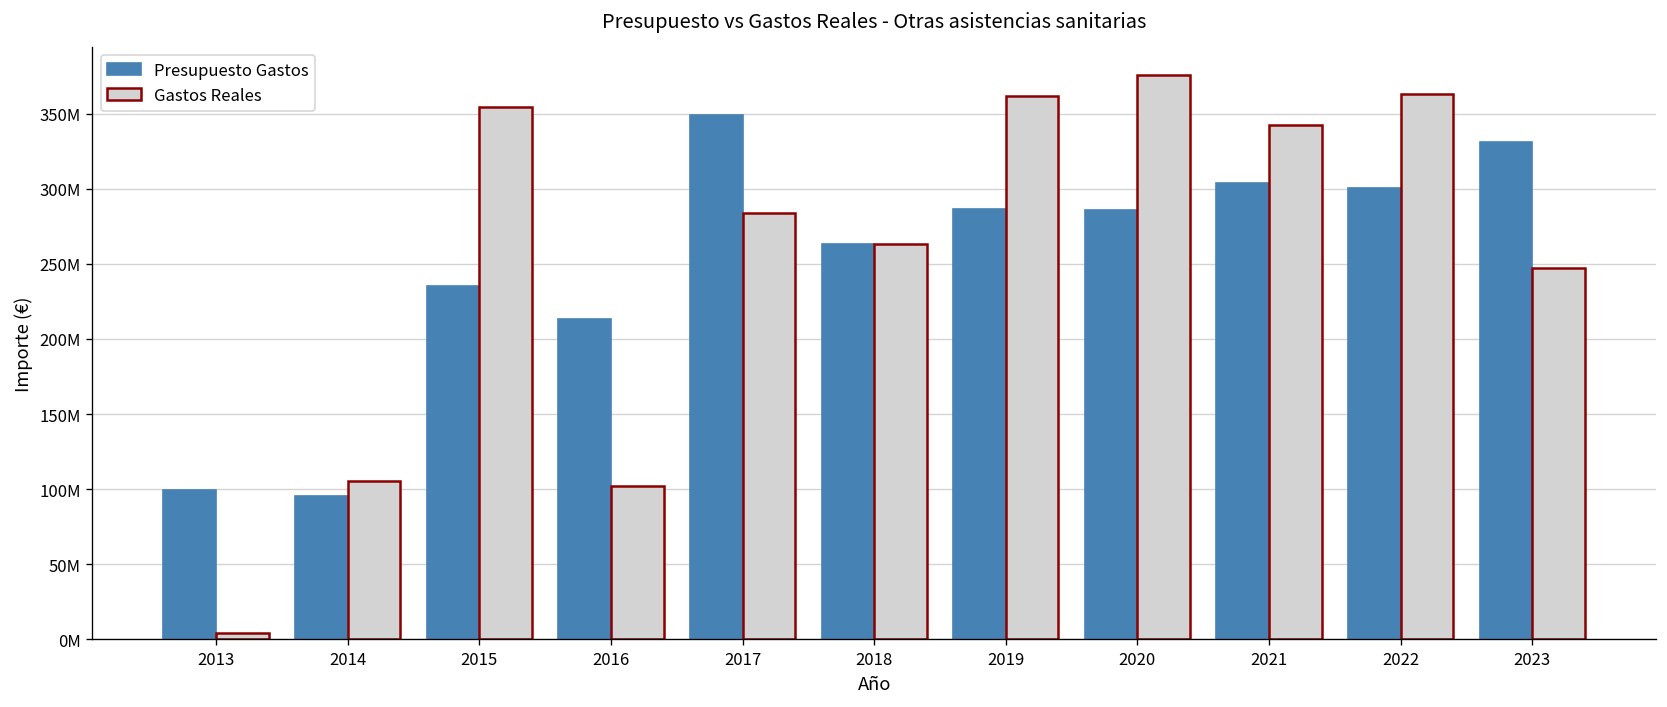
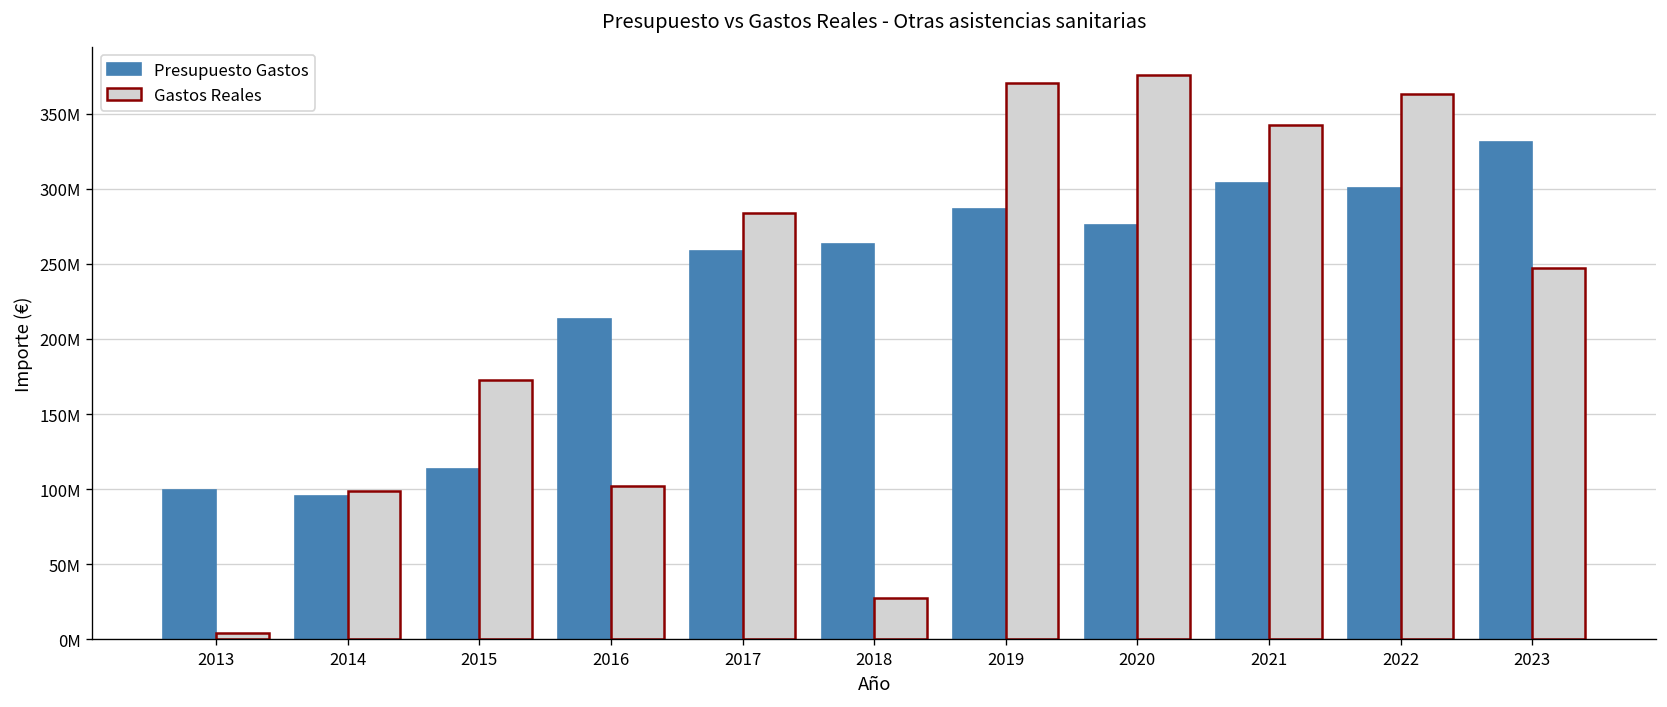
  {
    "Presupuesto Gastos": {
      "2013": 99000000,
      "2014": 96000000,
-     "2015": 235000000,
+     "2015": 114000000,
      "2016": 213000000,
-     "2017": 349000000,
+     "2017": 259000000,
      "2018": 263000000,
      "2019": 286000000,
-     "2020": 286000000,
+     "2020": 276000000,
      "2021": 303000000,
      "2022": 301000000,
      "2023": 331000000
    },
    "Gastos Reales": {
      "2013": 4000000,
-     "2014": 105000000,
-     "2015": 354000000,
+     "2014": 99000000,
+     "2015": 173000000,
      "2016": 102000000,
      "2017": 284000000,
-     "2018": 263000000,
-     "2019": 362000000,
+     "2018": 28000000,
+     "2019": 370000000,
      "2020": 376000000,
      "2021": 342000000,
      "2022": 363000000,
      "2023": 247000000
    }
  }
